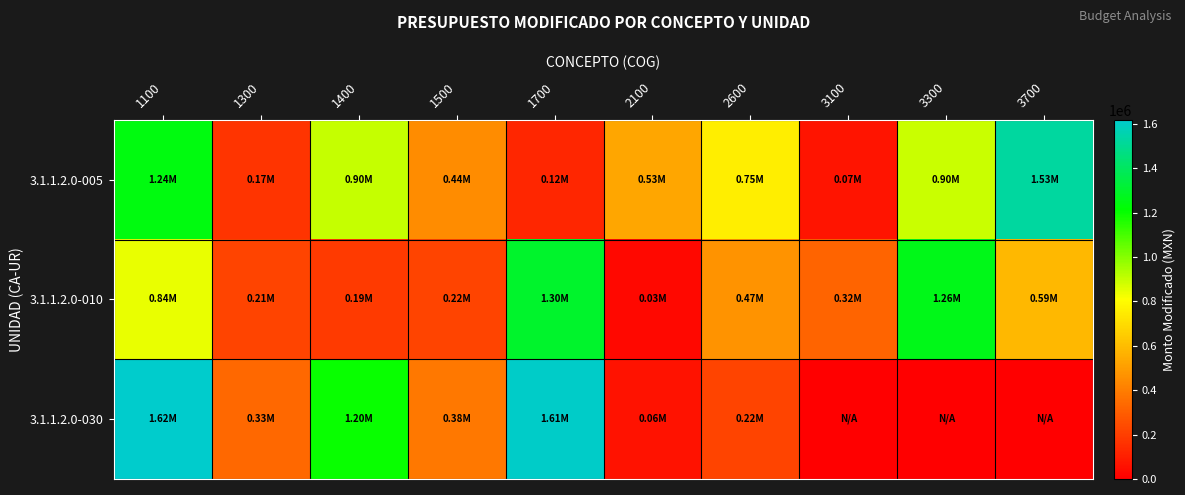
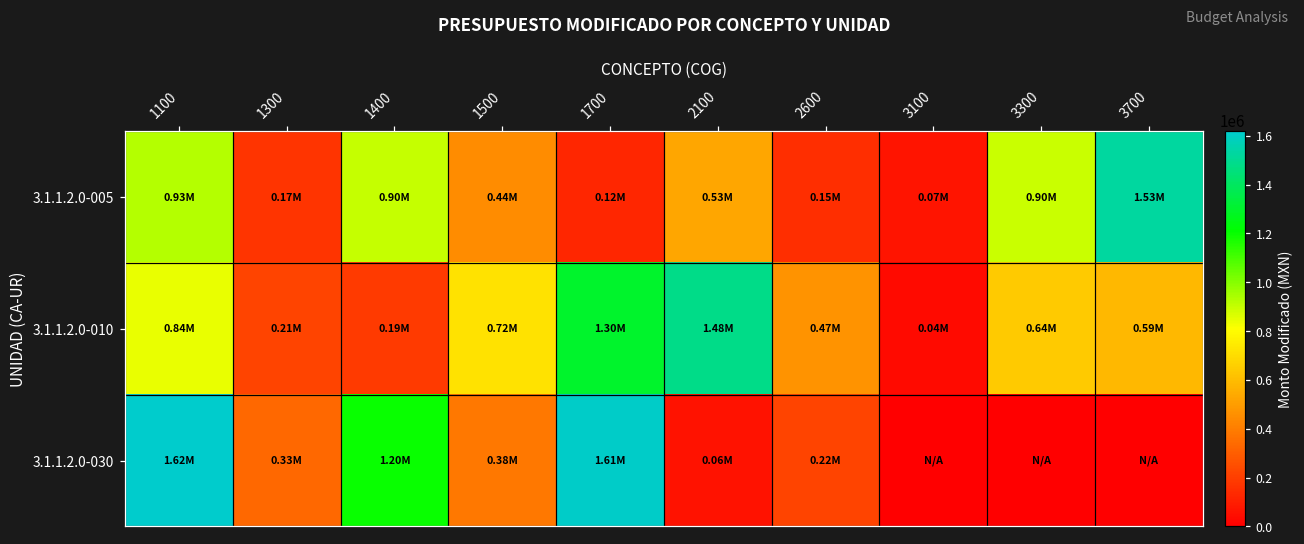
  {
    "3.1.1.2.0-005": {
-     "1100": "1.24M",
+     "1100": "0.93M",
      "1300": "0.17M",
      "1400": "0.90M",
      "1500": "0.44M",
      "1700": "0.12M",
      "2100": "0.53M",
-     "2600": "0.75M",
+     "2600": "0.15M",
      "3100": "0.07M",
      "3300": "0.90M",
      "3700": "1.53M"
    },
    "3.1.1.2.0-010": {
      "1100": "0.84M",
      "1300": "0.21M",
      "1400": "0.19M",
-     "1500": "0.22M",
+     "1500": "0.72M",
      "1700": "1.30M",
-     "2100": "0.03M",
+     "2100": "1.48M",
      "2600": "0.47M",
-     "3100": "0.32M",
-     "3300": "1.26M",
+     "3100": "0.04M",
+     "3300": "0.64M",
      "3700": "0.59M"
    },
    "3.1.1.2.0-030": {
      "1100": "1.62M",
      "1300": "0.33M",
      "1400": "1.20M",
      "1500": "0.38M",
      "1700": "1.61M",
      "2100": "0.06M",
      "2600": "0.22M"
    }
  }
